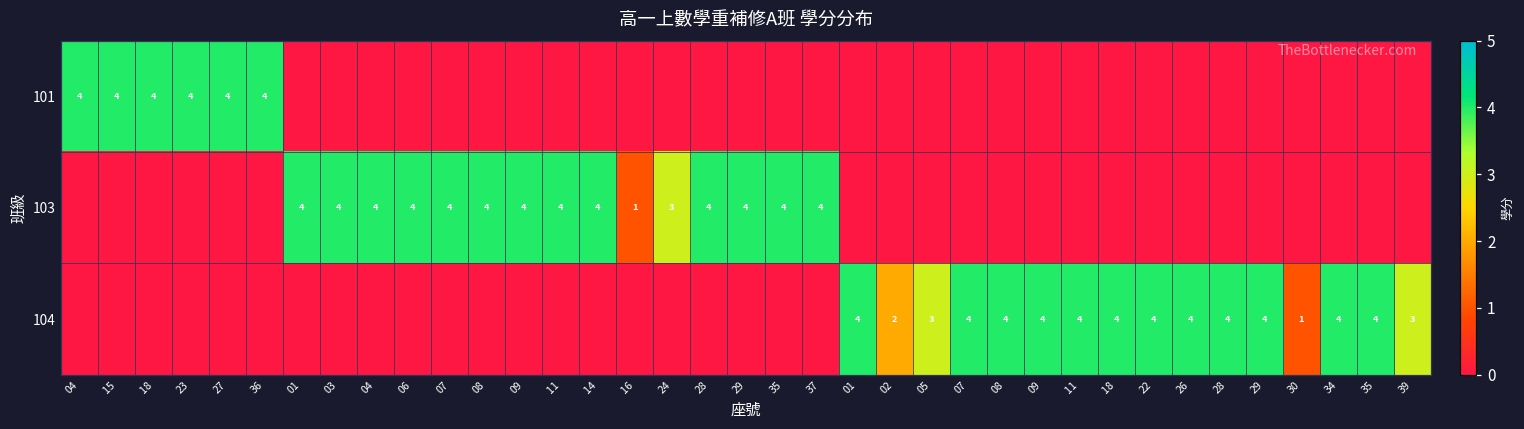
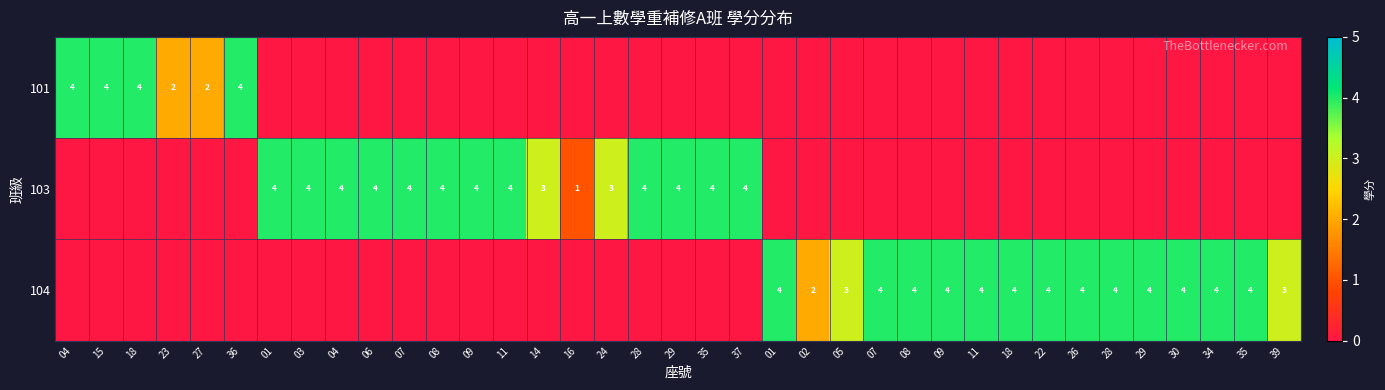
  {
    "101": {
      "15": 4,
-     "23": 4,
-     "27": 4,
+     "23": 2,
+     "27": 2,
      "36": 4
    },
    "103": {
      "03": 4,
      "06": 4,
-     "14": 4,
+     "14": 3,
      "16": 1,
      "24": 3,
      "37": 4
    },
    "104": {
      "02": 2,
      "05": 3,
      "22": 4,
      "26": 4,
-     "30": 1,
+     "30": 4,
      "34": 4,
      "39": 3
    }
  }
